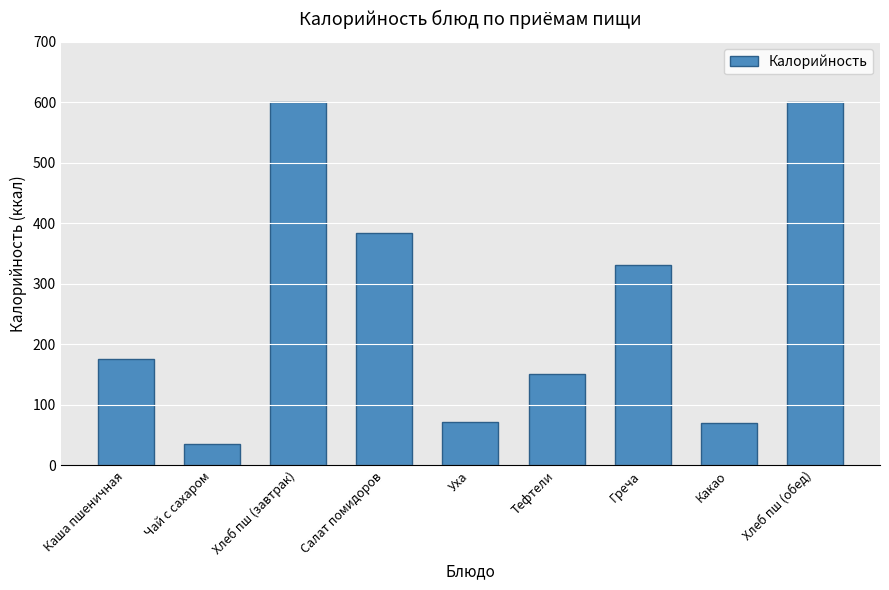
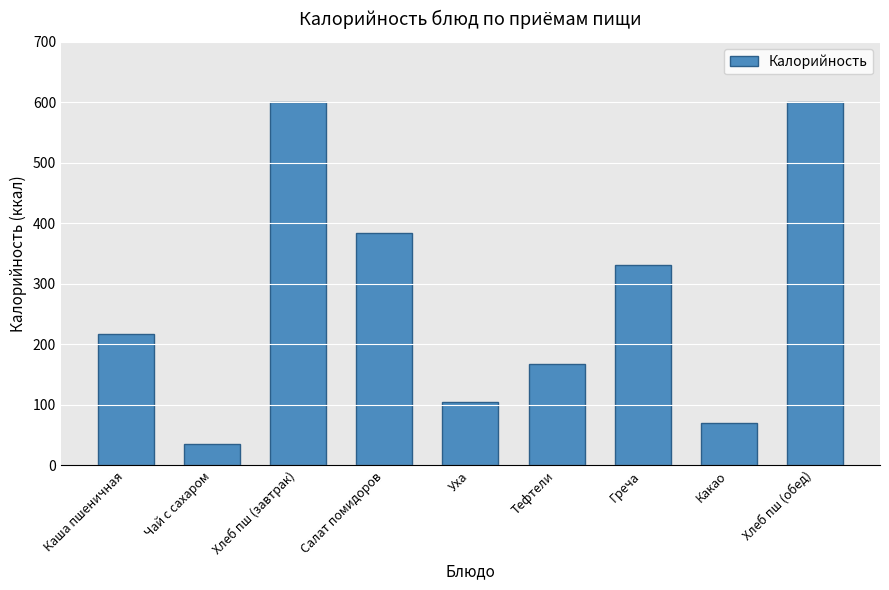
  {
-   "Каша пшеничная": 180,
+   "Каша пшеничная": 220,
    "Чай с сахаром": 40,
    "Хлеб пш (завтрак)": 600,
    "Салат помидоров": 380,
-   "Уха": 70,
-   "Тефтели": 150,
+   "Уха": 110,
+   "Тефтели": 170,
    "Греча": 330,
    "Какао": 70,
    "Хлеб пш (обед)": 600
  }
